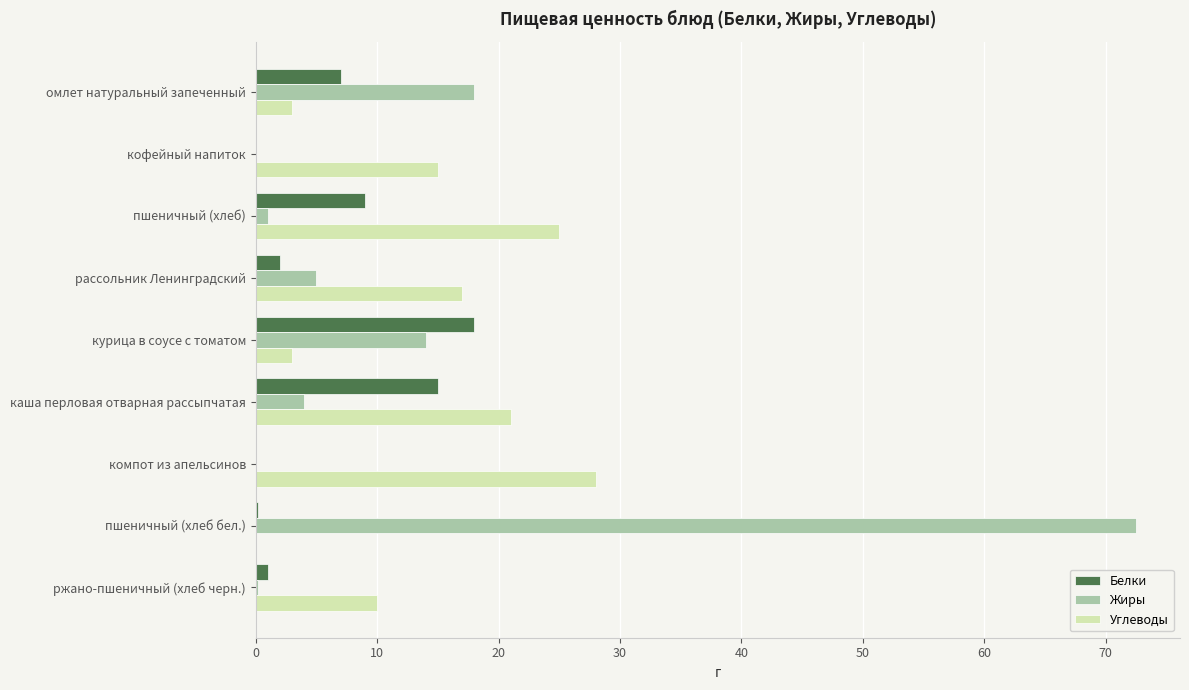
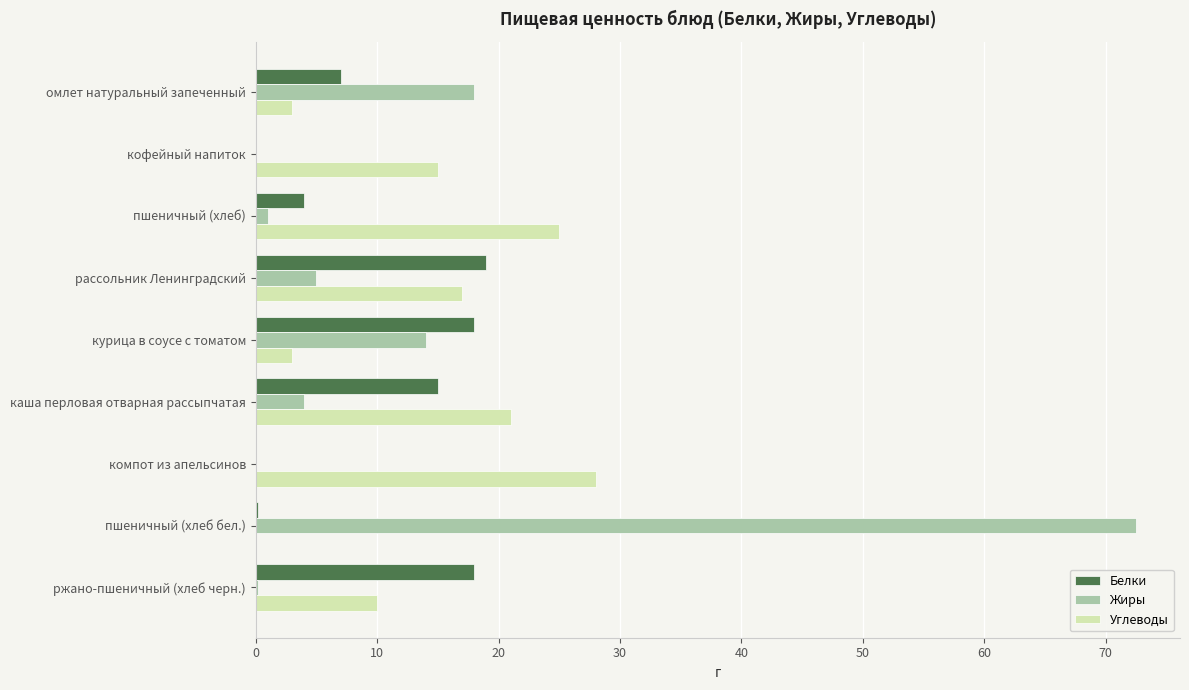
  {
    "Белки": {
      "омлет натуральный запеченный": 7,
      "кофейный напиток": 0,
-     "пшеничный (хлеб)": 9,
-     "рассольник Ленинградский": 2,
+     "пшеничный (хлеб)": 4,
+     "рассольник Ленинградский": 19,
      "курица в соусе с томатом": 18,
      "каша перловая отварная рассыпчатая": 15,
      "компот из апельсинов": 0,
-     "ржано-пшеничный (хлеб черн.)": 1
+     "ржано-пшеничный (хлеб черн.)": 18
    }
  }
